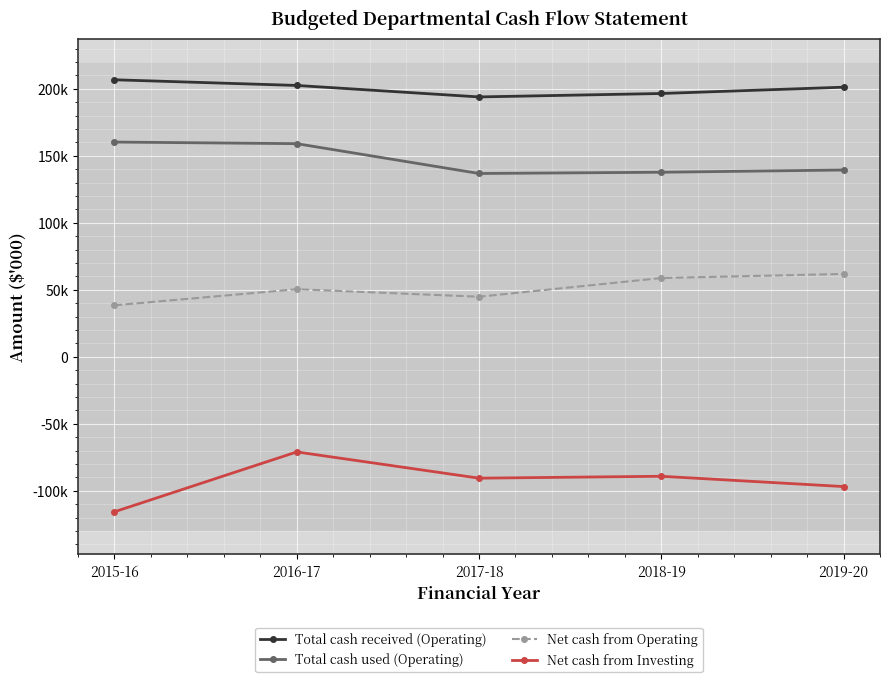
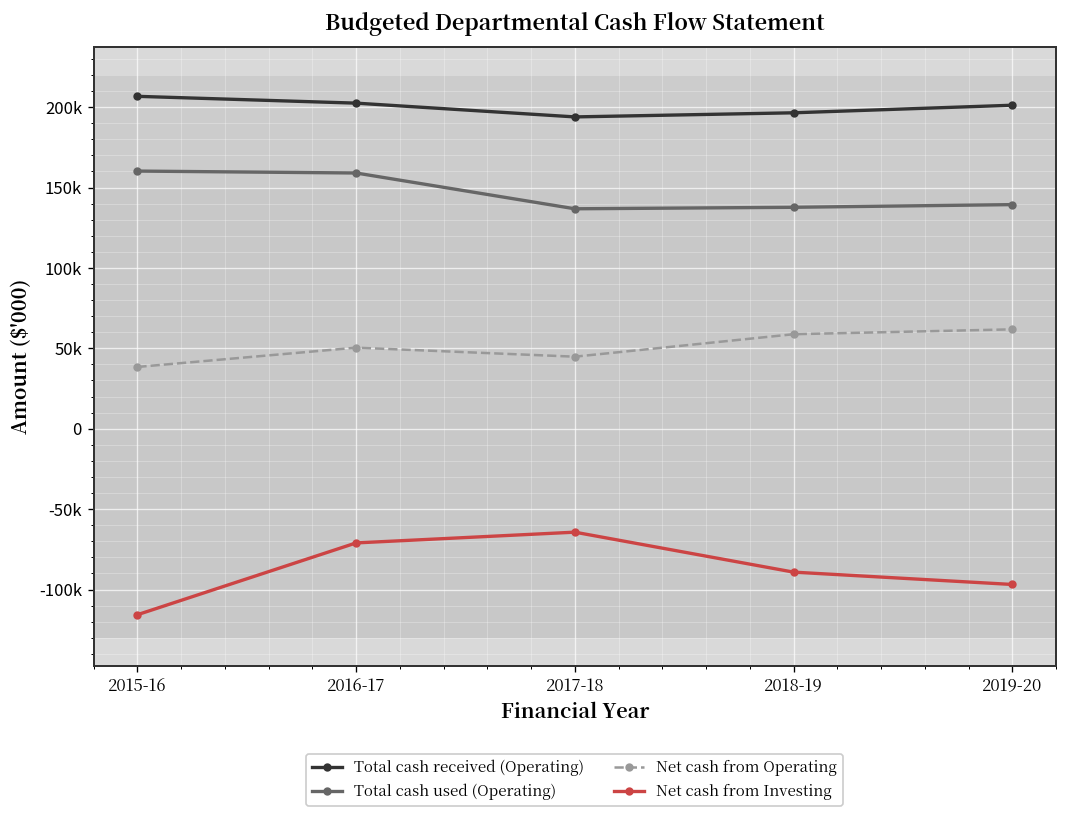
  {
    "Total cash received (Operating)": {
      "2015-16": 207000,
      "2016-17": 202000,
      "2017-18": 194000,
      "2018-19": 196000,
      "2019-20": 201000
    },
    "Total cash used (Operating)": {
      "2015-16": 160000,
      "2016-17": 159000,
      "2017-18": 137000,
      "2018-19": 138000,
      "2019-20": 139000
    },
    "Net cash from Operating": {
      "2015-16": 38000,
      "2016-17": 50000,
      "2017-18": 45000,
      "2018-19": 59000,
      "2019-20": 62000
    },
    "Net cash from Investing": {
      "2015-16": -116000,
      "2016-17": -71000,
-     "2017-18": -91000,
+     "2017-18": -64000,
      "2018-19": -89000,
      "2019-20": -97000
    }
  }
